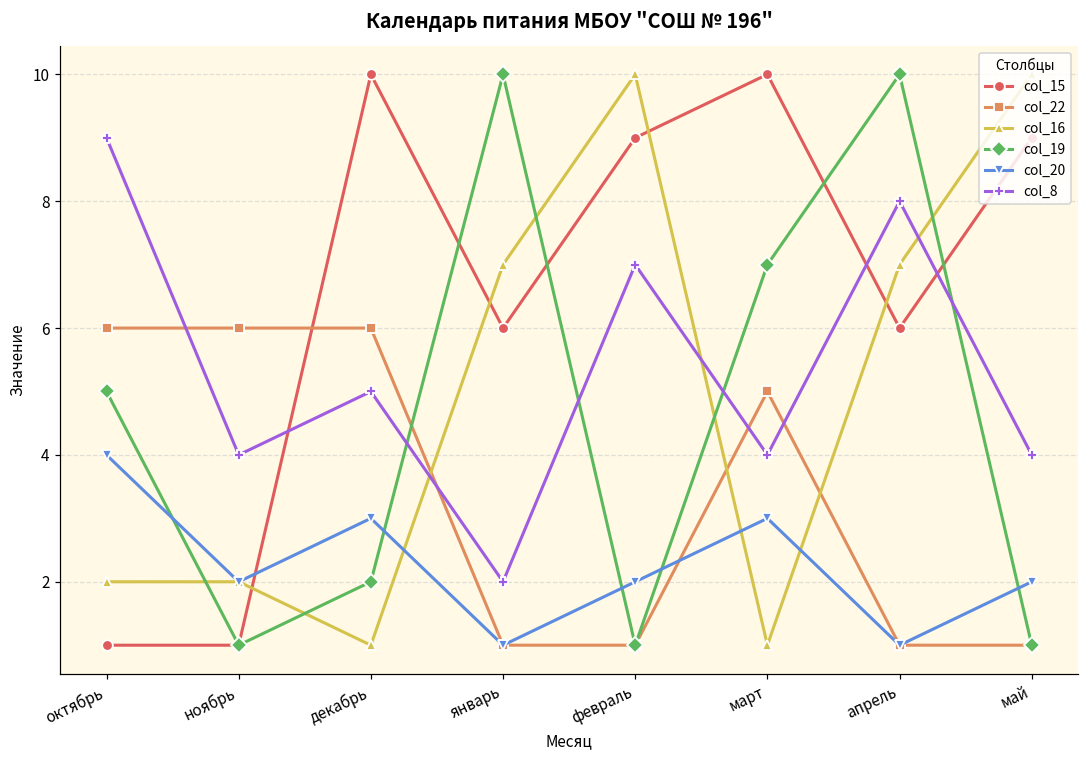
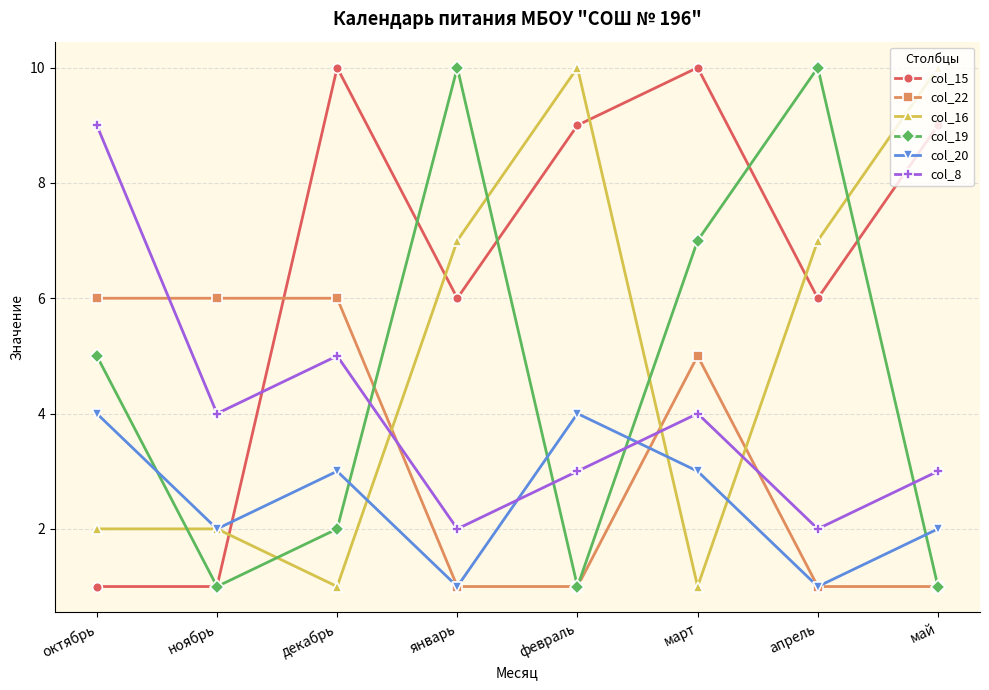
  {
    "col_19": {
      "октябрь": 5,
      "декабрь": 2,
      "январь": 10,
      "март": 7,
      "апрель": 10
    },
    "col_20": {
      "октябрь": 4,
      "декабрь": 3,
-     "февраль": 2,
+     "февраль": 4,
      "март": 3,
      "май": 2
    },
    "col_8": {
      "октябрь": 9,
      "ноябрь": 4,
      "декабрь": 5,
      "январь": 2,
-     "февраль": 7,
+     "февраль": 3,
      "март": 4,
-     "апрель": 8,
-     "май": 4
+     "апрель": 2,
+     "май": 3
    }
  }
